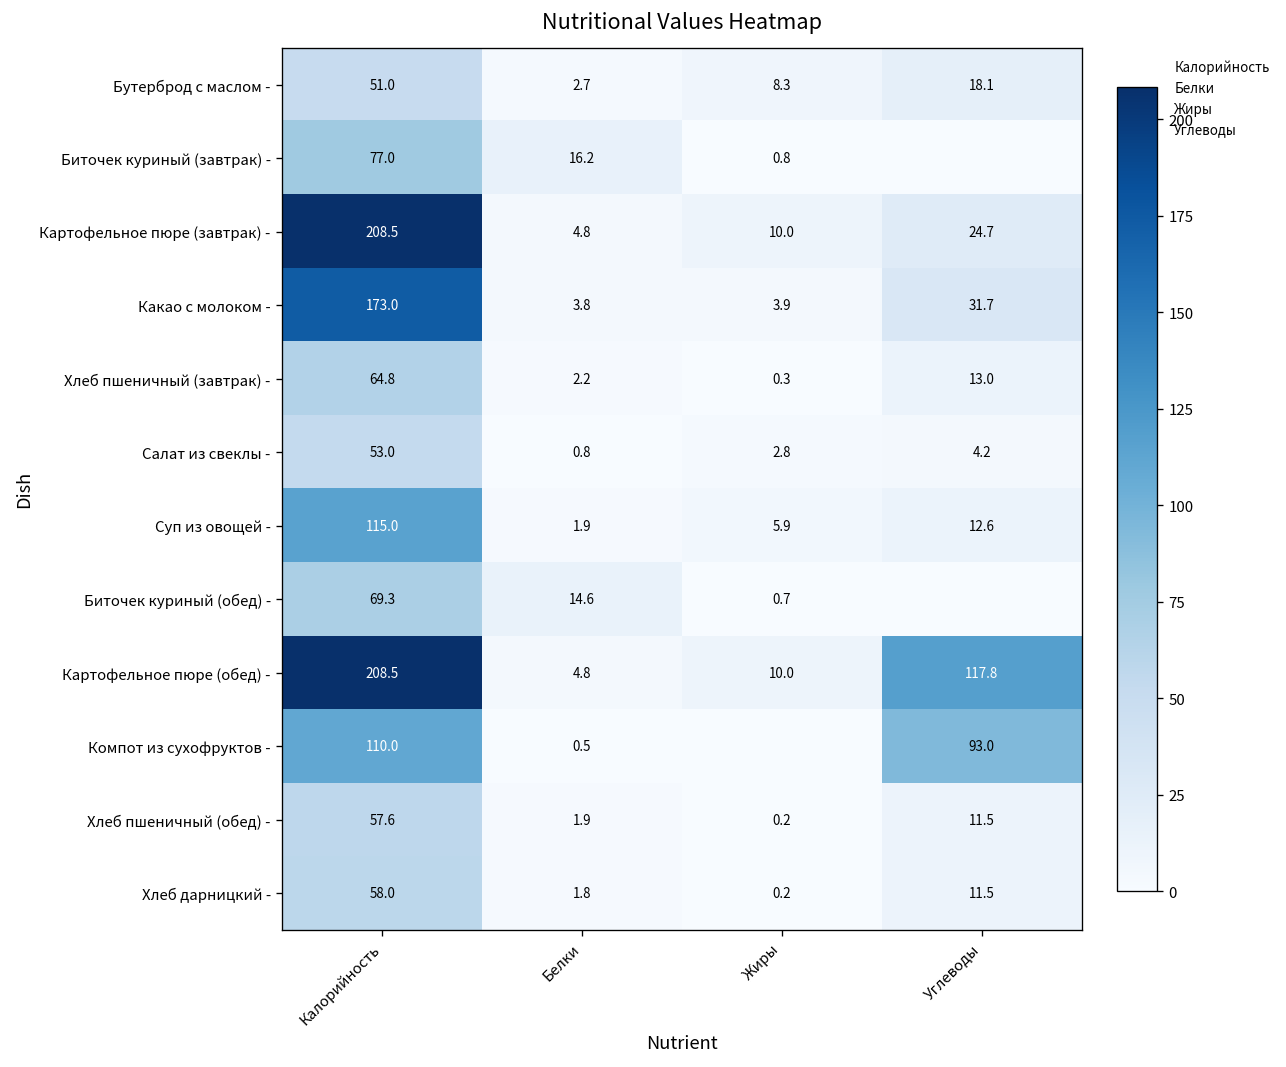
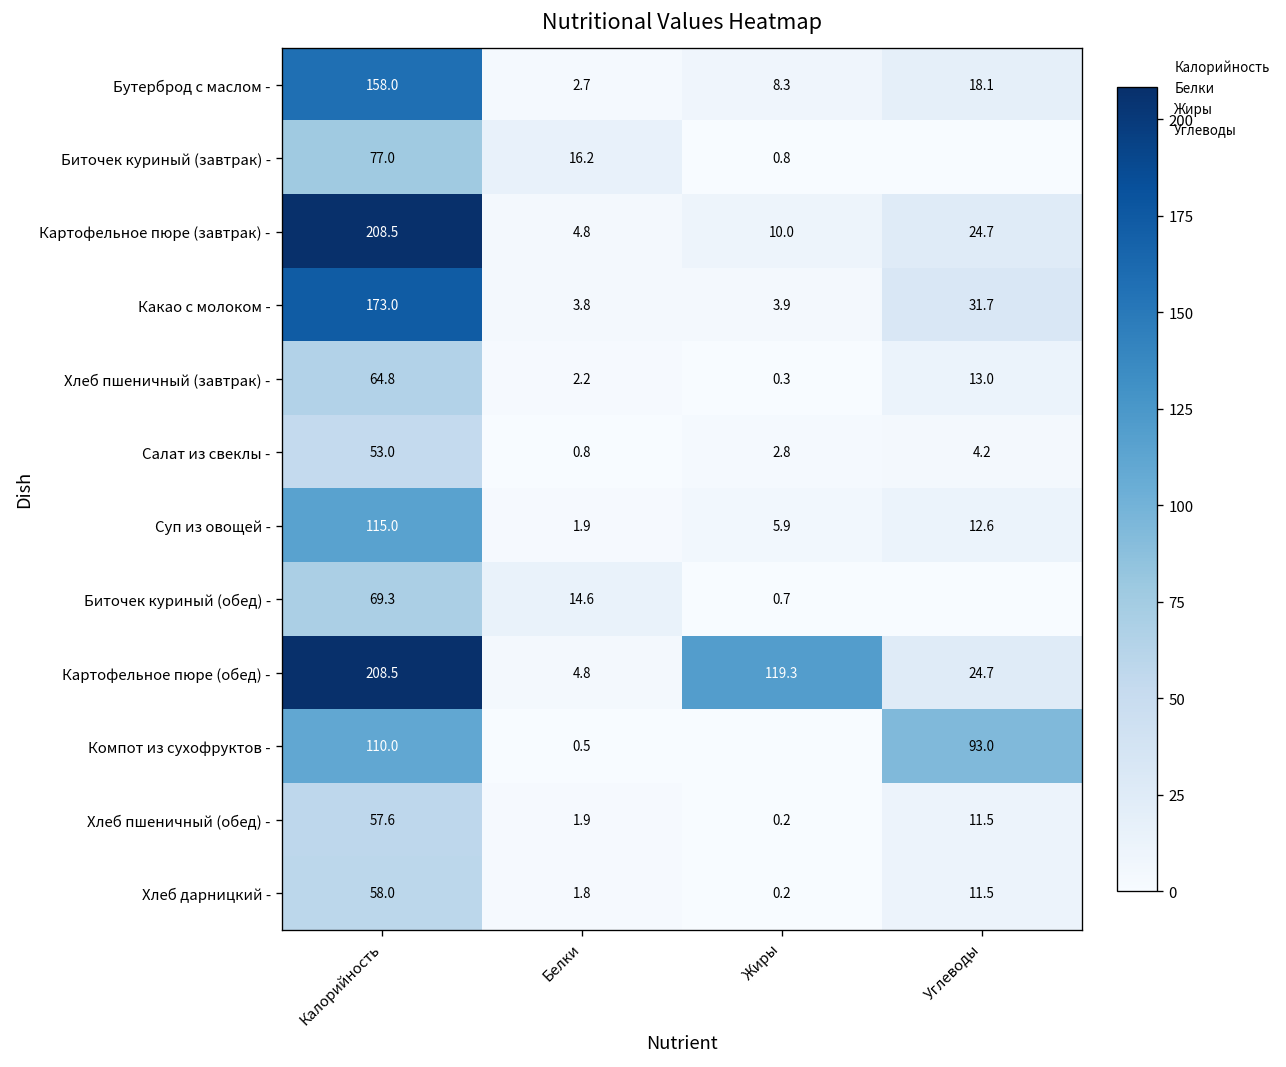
  {
    "Бутерброд с маслом -": {
-     "Калорийность": 51.0,
+     "Калорийность": 158.0,
      "Белки": 2.7,
      "Жиры": 8.3,
      "Углеводы": 18.1
    },
    "Биточек куриный (завтрак) -": {
      "Калорийность": 77.0,
      "Белки": 16.2,
      "Жиры": 0.8
    },
    "Картофельное пюре (завтрак) -": {
      "Калорийность": 208.5,
      "Белки": 4.8,
      "Жиры": 10.0,
      "Углеводы": 24.7
    },
    "Какао с молоком -": {
      "Калорийность": 173.0,
      "Белки": 3.8,
      "Жиры": 3.9,
      "Углеводы": 31.7
    },
    "Хлеб пшеничный (завтрак) -": {
      "Калорийность": 64.8,
      "Белки": 2.2,
      "Жиры": 0.3,
      "Углеводы": 13.0
    },
    "Салат из свеклы -": {
      "Калорийность": 53.0,
      "Белки": 0.8,
      "Жиры": 2.8,
      "Углеводы": 4.2
    },
    "Суп из овощей -": {
      "Калорийность": 115.0,
      "Белки": 1.9,
      "Жиры": 5.9,
      "Углеводы": 12.6
    },
    "Биточек куриный (обед) -": {
      "Калорийность": 69.3,
      "Белки": 14.6,
      "Жиры": 0.7
    },
    "Картофельное пюре (обед) -": {
      "Калорийность": 208.5,
      "Белки": 4.8,
-     "Жиры": 10.0,
-     "Углеводы": 117.8
+     "Жиры": 119.3,
+     "Углеводы": 24.7
    },
    "Компот из сухофруктов -": {
      "Калорийность": 110.0,
      "Белки": 0.5,
      "Углеводы": 93.0
    },
    "Хлеб пшеничный (обед) -": {
      "Калорийность": 57.6,
      "Белки": 1.9,
      "Жиры": 0.2,
      "Углеводы": 11.5
    },
    "Хлеб дарницкий -": {
      "Калорийность": 58.0,
      "Белки": 1.8,
      "Жиры": 0.2,
      "Углеводы": 11.5
    }
  }
